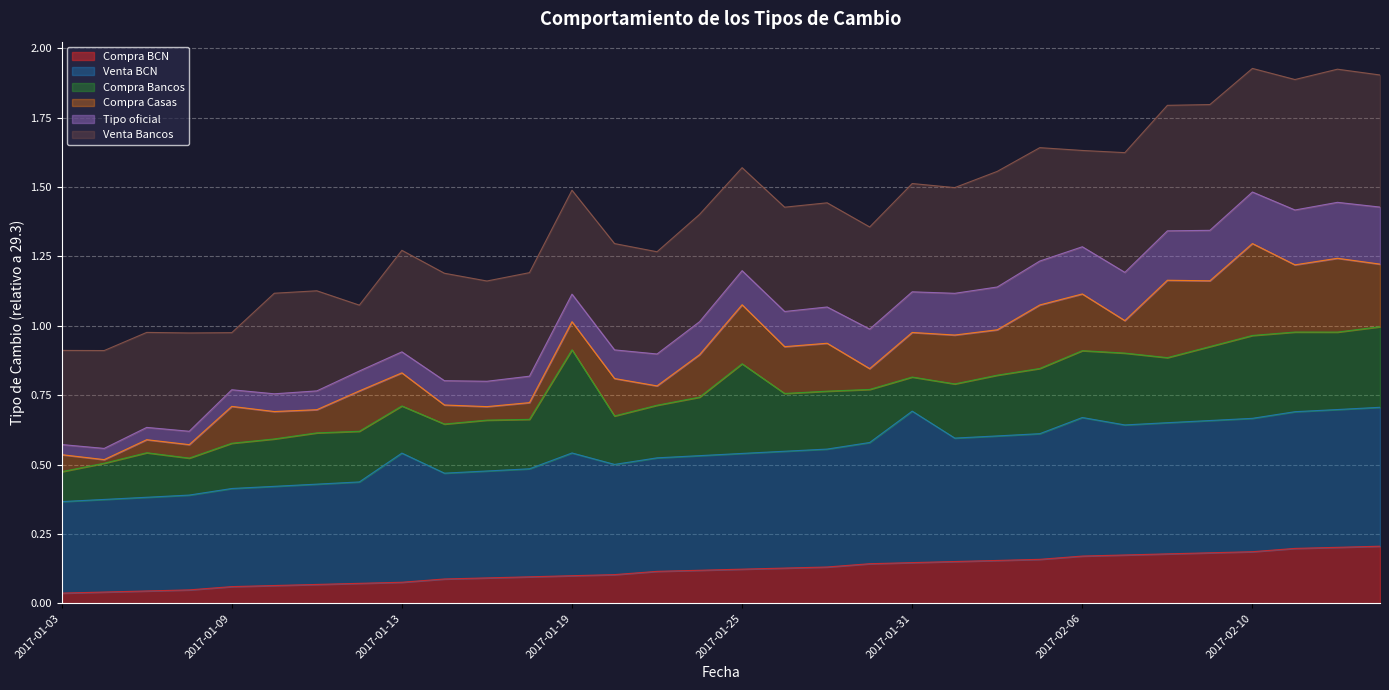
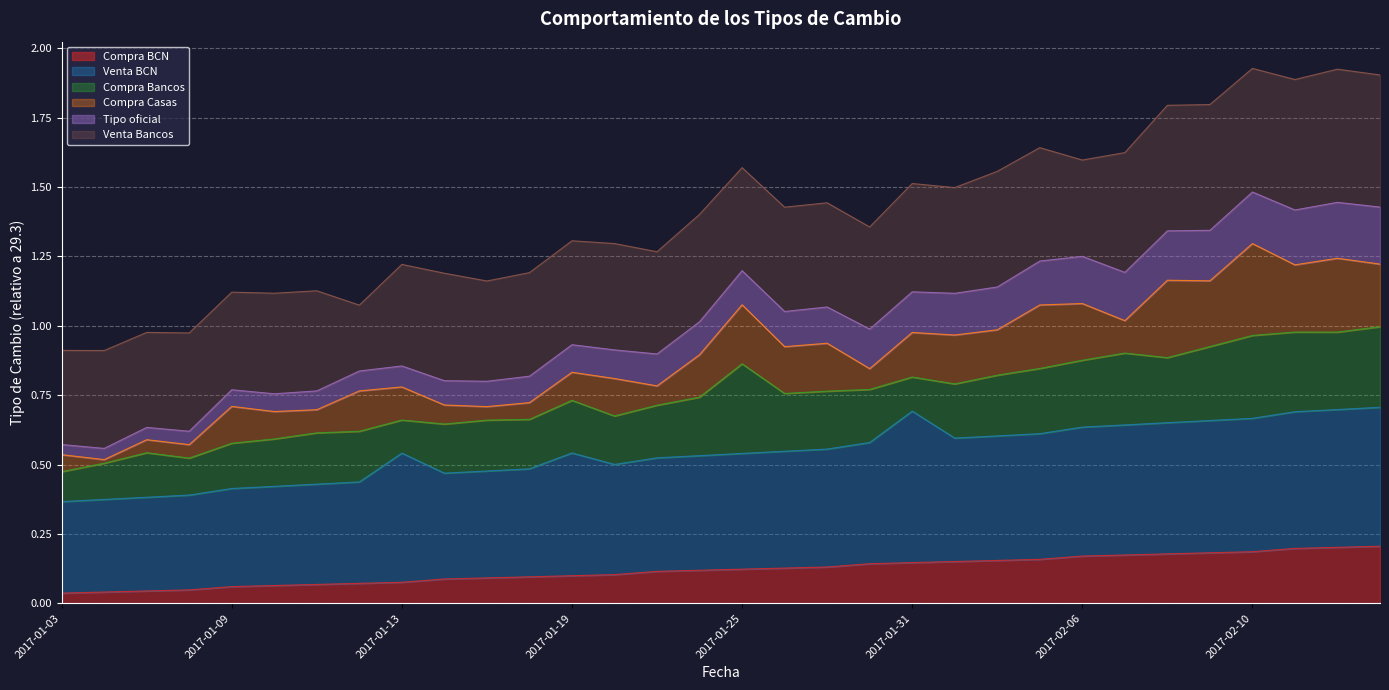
  {
    "Venta BCN": {
      "2017-01-03": 0.33,
      "2017-01-09": 0.35,
      "2017-01-13": 0.47,
      "2017-01-19": 0.44,
      "2017-01-25": 0.42,
      "2017-01-31": 0.55,
-     "2017-02-06": 0.50,
+     "2017-02-06": 0.46,
      "2017-02-10": 0.48
    },
    "Compra Bancos": {
      "2017-01-03": 0.11,
      "2017-01-09": 0.16,
-     "2017-01-13": 0.17,
-     "2017-01-19": 0.37,
+     "2017-01-13": 0.12,
+     "2017-01-19": 0.19,
      "2017-01-25": 0.32,
      "2017-01-31": 0.12,
      "2017-02-06": 0.24,
      "2017-02-10": 0.30
    },
    "Tipo oficial": {
      "2017-01-03": 0.04,
      "2017-01-09": 0.06,
      "2017-01-13": 0.08,
      "2017-01-19": 0.10,
      "2017-01-25": 0.12,
      "2017-01-31": 0.15,
      "2017-02-06": 0.17,
      "2017-02-10": 0.19
    },
    "Venta Bancos": {
      "2017-01-03": 0.34,
-     "2017-01-09": 0.21,
+     "2017-01-09": 0.35,
      "2017-01-13": 0.37,
      "2017-01-19": 0.37,
      "2017-01-25": 0.37,
      "2017-01-31": 0.39,
      "2017-02-06": 0.35,
      "2017-02-10": 0.45
    }
  }
